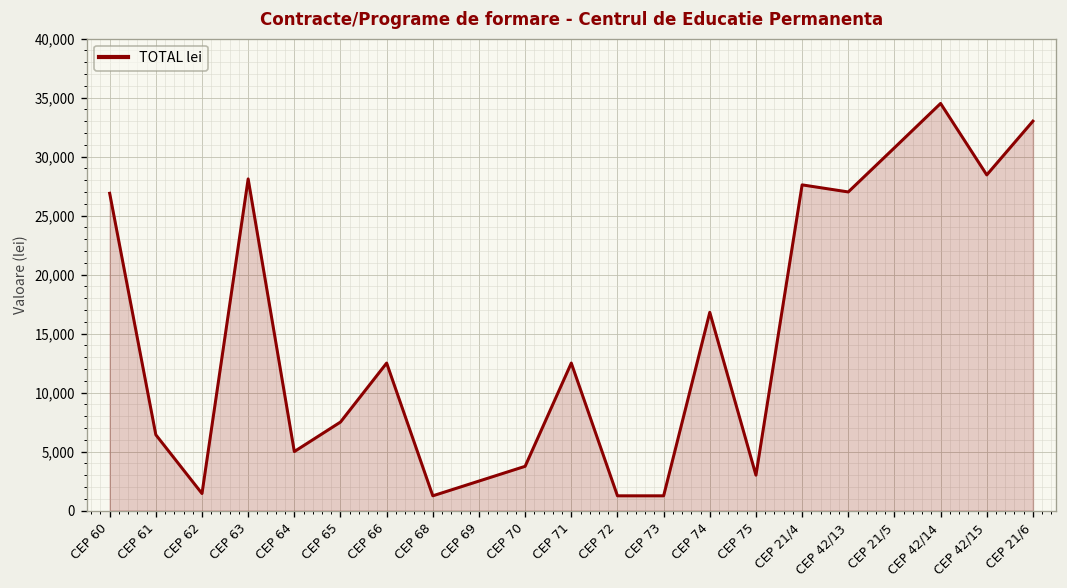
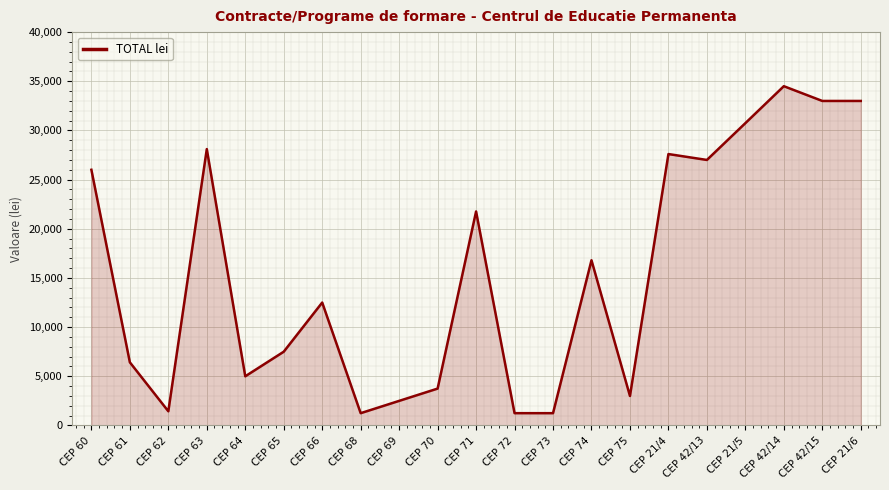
  {
-   "CEP 60": "27,000",
+   "CEP 60": "26,000",
    "CEP 61": "6,000",
    "CEP 62": "1,000",
    "CEP 63": "28,000",
    "CEP 64": "5,000",
    "CEP 65": "8,000",
    "CEP 66": "13,000",
    "CEP 68": "1,000",
    "CEP 69": "3,000",
    "CEP 70": "4,000",
-   "CEP 71": "13,000",
+   "CEP 71": "22,000",
    "CEP 72": "1,000",
    "CEP 73": "1,000",
    "CEP 74": "17,000",
    "CEP 75": "3,000",
    "CEP 21/4": "28,000",
    "CEP 42/13": "27,000",
    "CEP 21/5": "31,000",
    "CEP 42/14": "35,000",
-   "CEP 42/15": "28,000",
+   "CEP 42/15": "33,000",
    "CEP 21/6": "33,000"
  }
